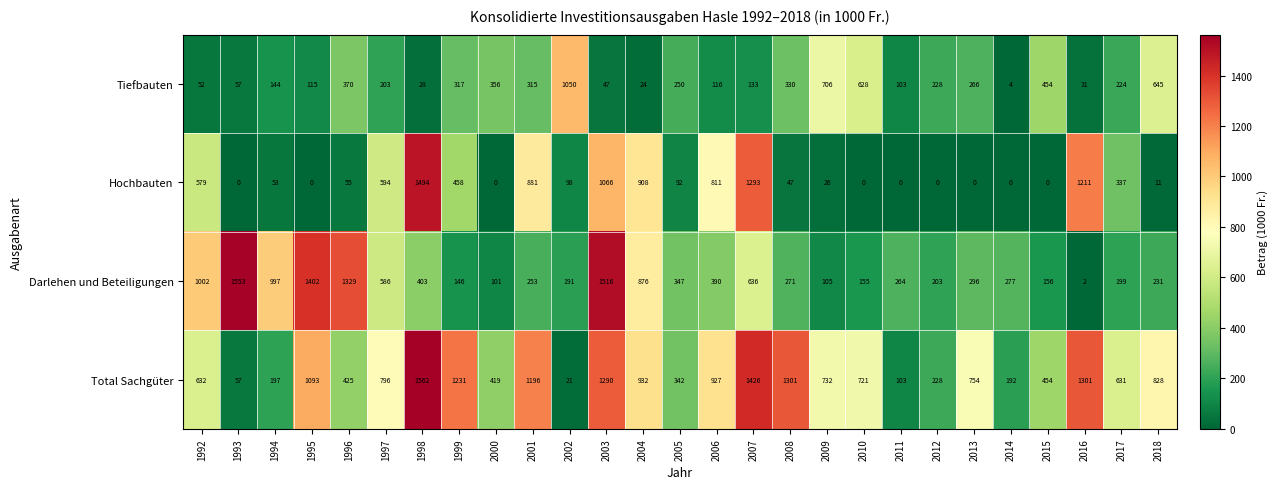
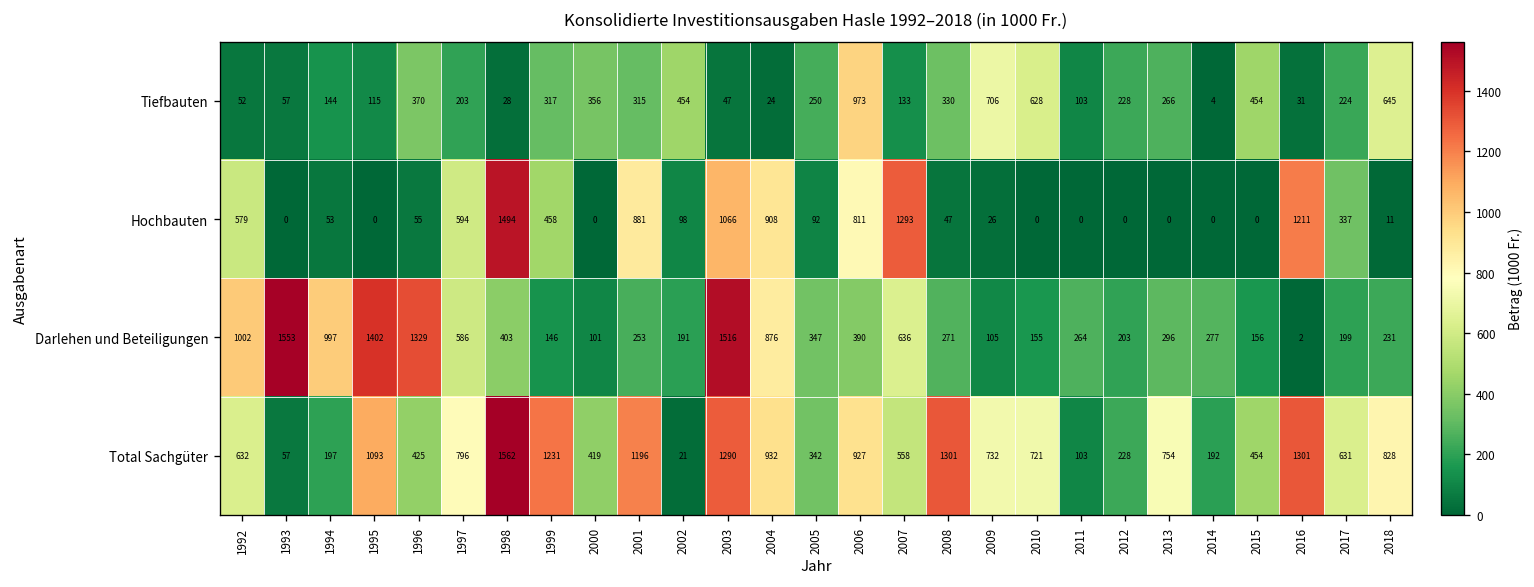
  {
    "Tiefbauten": {
      "1992": 52,
      "1993": 57,
      "1994": 144,
      "1995": 115,
      "1996": 370,
      "1997": 203,
      "1998": 28,
      "1999": 317,
      "2000": 356,
      "2001": 315,
-     "2002": 1050,
+     "2002": 454,
      "2003": 47,
      "2004": 24,
      "2005": 250,
-     "2006": 116,
+     "2006": 973,
      "2007": 133,
      "2008": 330,
      "2009": 706,
      "2010": 628,
      "2011": 103,
      "2012": 228,
      "2013": 266,
      "2014": 4,
      "2015": 454,
      "2016": 31,
      "2017": 224,
      "2018": 645
    },
    "Hochbauten": {
      "1992": 579,
      "1993": 0,
      "1994": 53,
      "1995": 0,
      "1996": 55,
      "1997": 594,
      "1998": 1494,
      "1999": 458,
      "2000": 0,
      "2001": 881,
      "2002": 98,
      "2003": 1066,
      "2004": 908,
      "2005": 92,
      "2006": 811,
      "2007": 1293,
      "2008": 47,
      "2009": 26,
      "2010": 0,
      "2011": 0,
      "2012": 0,
      "2013": 0,
      "2014": 0,
      "2015": 0,
      "2016": 1211,
      "2017": 337,
      "2018": 11
    },
    "Darlehen und Beteiligungen": {
      "1992": 1002,
      "1993": 1553,
      "1994": 997,
      "1995": 1402,
      "1996": 1329,
      "1997": 586,
      "1998": 403,
      "1999": 146,
      "2000": 101,
      "2001": 253,
      "2002": 191,
      "2003": 1516,
      "2004": 876,
      "2005": 347,
      "2006": 390,
      "2007": 636,
      "2008": 271,
      "2009": 105,
      "2010": 155,
      "2011": 264,
      "2012": 203,
      "2013": 296,
      "2014": 277,
      "2015": 156,
      "2016": 2,
      "2017": 199,
      "2018": 231
    },
    "Total Sachgüter": {
      "1992": 632,
      "1993": 57,
      "1994": 197,
      "1995": 1093,
      "1996": 425,
      "1997": 796,
      "1998": 1562,
      "1999": 1231,
      "2000": 419,
      "2001": 1196,
      "2002": 21,
      "2003": 1290,
      "2004": 932,
      "2005": 342,
      "2006": 927,
-     "2007": 1426,
+     "2007": 558,
      "2008": 1301,
      "2009": 732,
      "2010": 721,
      "2011": 103,
      "2012": 228,
      "2013": 754,
      "2014": 192,
      "2015": 454,
      "2016": 1301,
      "2017": 631,
      "2018": 828
    }
  }
